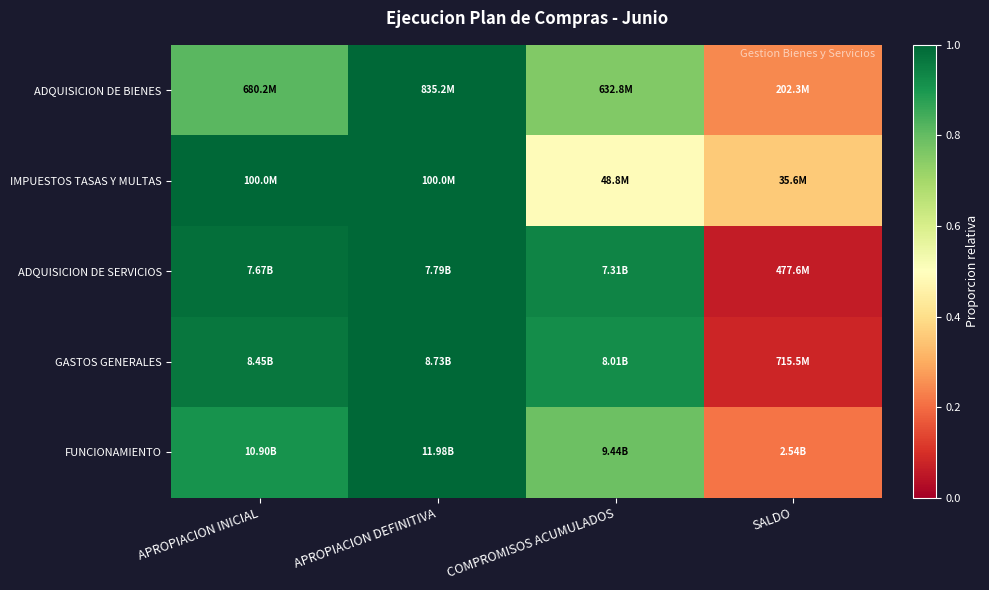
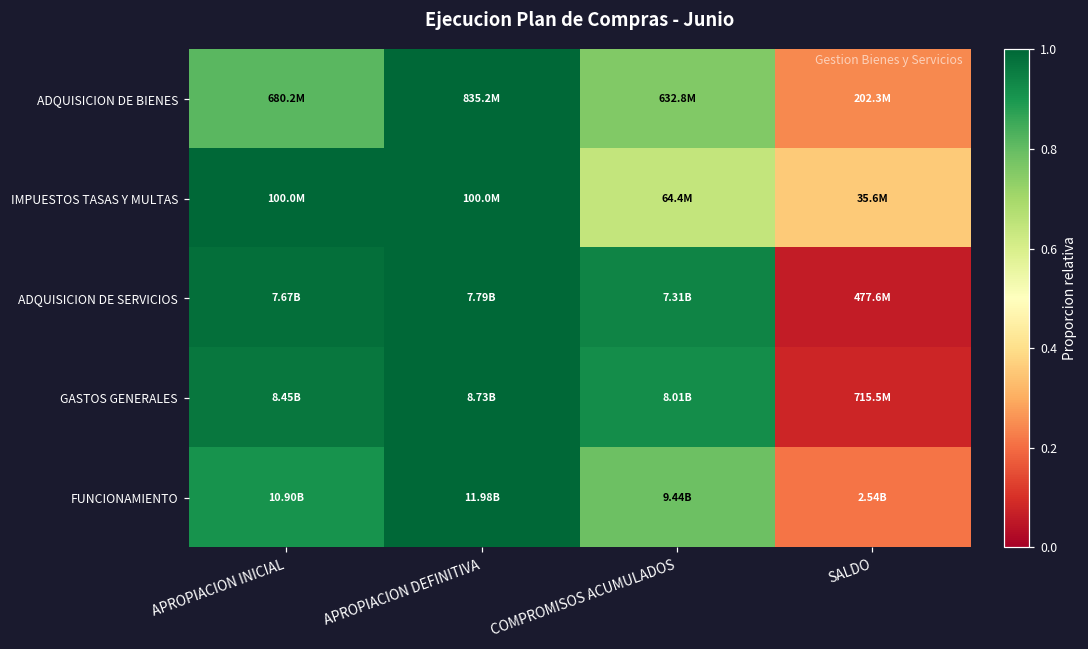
  {
    "ADQUISICION DE BIENES": {
      "APROPIACION INICIAL": "680.2M",
      "APROPIACION DEFINITIVA": "835.2M",
      "COMPROMISOS ACUMULADOS": "632.8M"
    },
    "IMPUESTOS TASAS Y MULTAS": {
      "APROPIACION INICIAL": "100.0M",
      "APROPIACION DEFINITIVA": "100.0M",
-     "COMPROMISOS ACUMULADOS": "48.8M",
+     "COMPROMISOS ACUMULADOS": "64.4M",
      "SALDO": "35.6M"
    },
    "ADQUISICION DE SERVICIOS": {
      "APROPIACION INICIAL": "7.67B",
      "APROPIACION DEFINITIVA": "7.79B",
      "COMPROMISOS ACUMULADOS": "7.31B",
      "SALDO": "477.6M"
    },
    "GASTOS GENERALES": {
      "APROPIACION INICIAL": "8.45B",
      "APROPIACION DEFINITIVA": "8.73B",
      "COMPROMISOS ACUMULADOS": "8.01B",
      "SALDO": "715.5M"
    },
    "FUNCIONAMIENTO": {
      "APROPIACION INICIAL": "10.90B",
      "APROPIACION DEFINITIVA": "11.98B",
      "COMPROMISOS ACUMULADOS": "9.44B",
      "SALDO": "2.54B"
    }
  }
